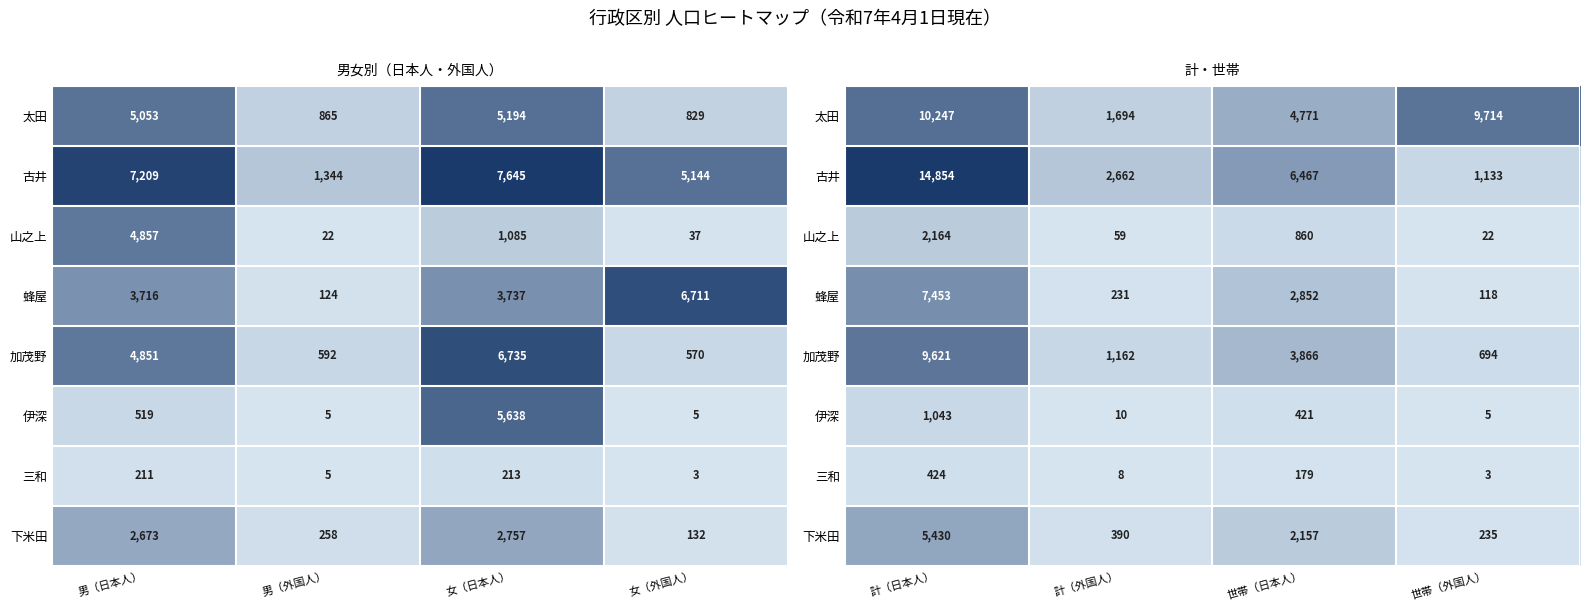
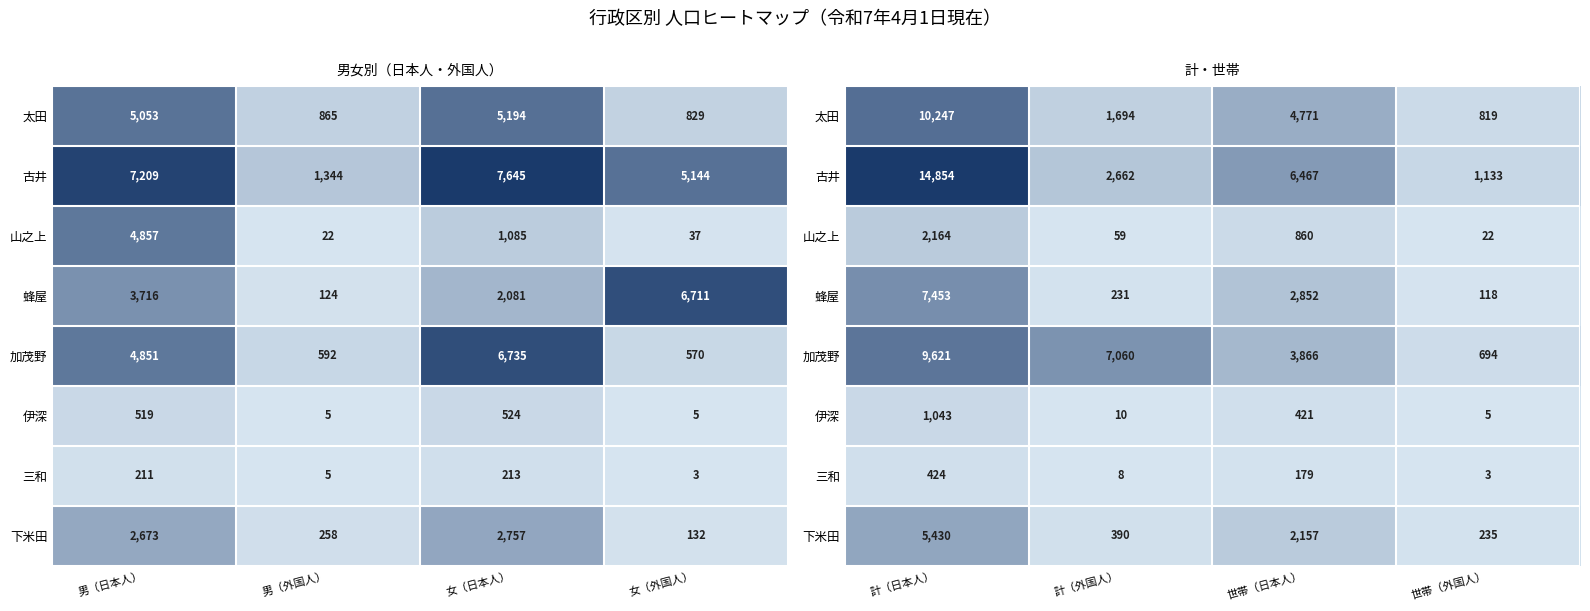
  {
    "男女別（日本人・外国人）": {
      "太田": {
        "男（日本人）": "5,053",
        "男（外国人）": "865",
        "女（日本人）": "5,194",
        "女（外国人）": "829"
      },
      "古井": {
        "男（日本人）": "7,209",
        "男（外国人）": "1,344",
        "女（日本人）": "7,645",
        "女（外国人）": "5,144"
      },
      "山之上": {
        "男（日本人）": "4,857",
        "男（外国人）": "22",
        "女（日本人）": "1,085",
        "女（外国人）": "37"
      },
      "蜂屋": {
        "男（日本人）": "3,716",
        "男（外国人）": "124",
-       "女（日本人）": "3,737",
+       "女（日本人）": "2,081",
        "女（外国人）": "6,711"
      },
      "加茂野": {
        "男（日本人）": "4,851",
        "男（外国人）": "592",
        "女（日本人）": "6,735",
        "女（外国人）": "570"
      },
      "伊深": {
        "男（日本人）": "519",
        "男（外国人）": "5",
-       "女（日本人）": "5,638",
+       "女（日本人）": "524",
        "女（外国人）": "5"
      },
      "三和": {
        "男（日本人）": "211",
        "男（外国人）": "5",
        "女（日本人）": "213",
        "女（外国人）": "3"
      },
      "下米田": {
        "男（日本人）": "2,673",
        "男（外国人）": "258",
        "女（日本人）": "2,757",
        "女（外国人）": "132"
      }
    },
    "計・世帯": {
      "太田": {
        "計（日本人）": "10,247",
        "計（外国人）": "1,694",
        "世帯（日本人）": "4,771",
-       "世帯（外国人）": "9,714"
+       "世帯（外国人）": "819"
      },
      "古井": {
        "計（日本人）": "14,854",
        "計（外国人）": "2,662",
        "世帯（日本人）": "6,467",
        "世帯（外国人）": "1,133"
      },
      "山之上": {
        "計（日本人）": "2,164",
        "計（外国人）": "59",
        "世帯（日本人）": "860",
        "世帯（外国人）": "22"
      },
      "蜂屋": {
        "計（日本人）": "7,453",
        "計（外国人）": "231",
        "世帯（日本人）": "2,852",
        "世帯（外国人）": "118"
      },
      "加茂野": {
        "計（日本人）": "9,621",
-       "計（外国人）": "1,162",
+       "計（外国人）": "7,060",
        "世帯（日本人）": "3,866",
        "世帯（外国人）": "694"
      },
      "伊深": {
        "計（日本人）": "1,043",
        "計（外国人）": "10",
        "世帯（日本人）": "421",
        "世帯（外国人）": "5"
      },
      "三和": {
        "計（日本人）": "424",
        "計（外国人）": "8",
        "世帯（日本人）": "179",
        "世帯（外国人）": "3"
      },
      "下米田": {
        "計（日本人）": "5,430",
        "計（外国人）": "390",
        "世帯（日本人）": "2,157",
        "世帯（外国人）": "235"
      }
    }
  }
